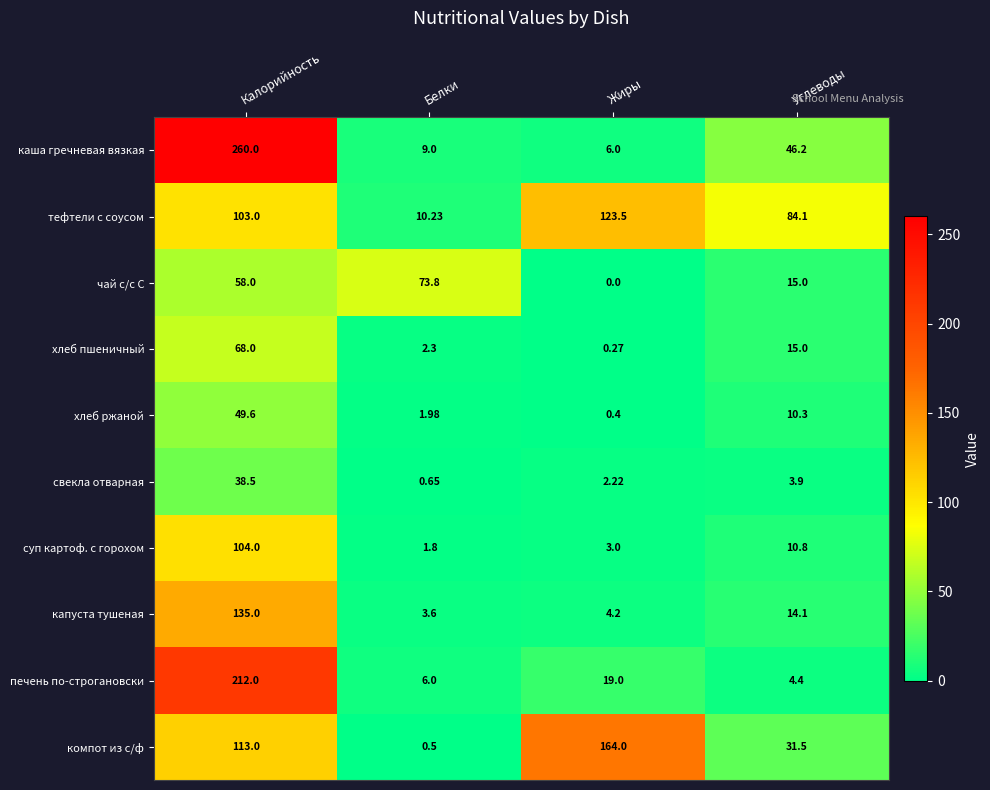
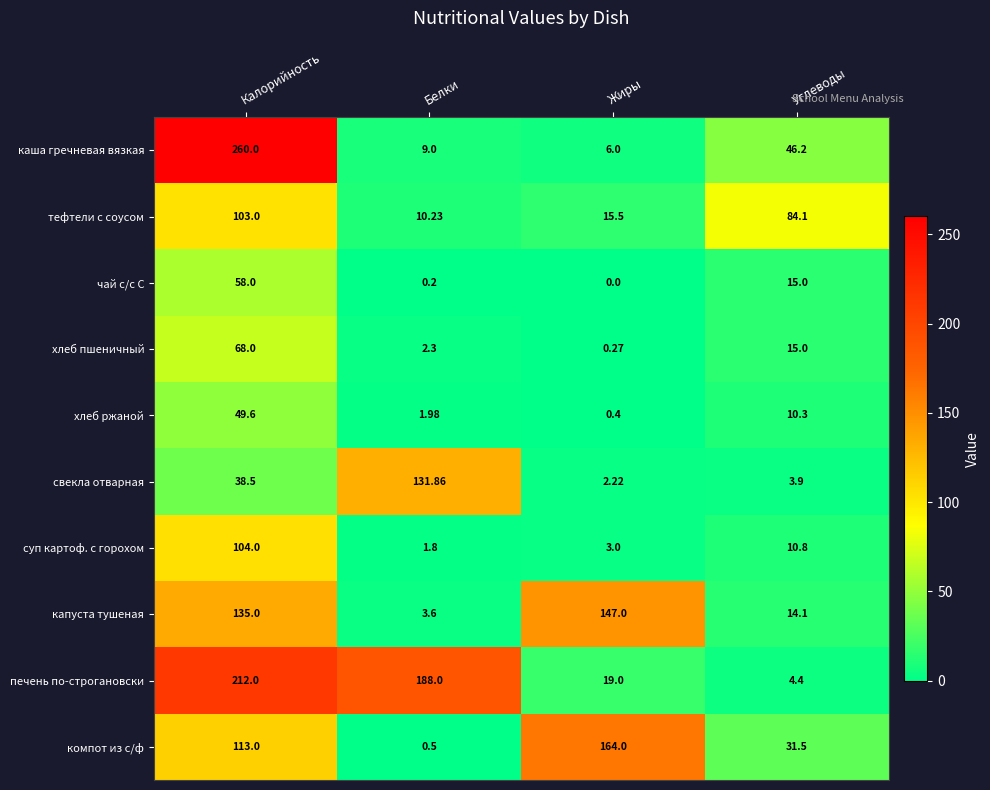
  {
    "каша гречневая вязкая": {
      "Калорийность": 260.0,
      "Белки": 9.0,
      "Жиры": 6.0,
      "Углеводы": 46.2
    },
    "тефтели с соусом": {
      "Калорийность": 103.0,
      "Белки": 10.23,
-     "Жиры": 123.5,
+     "Жиры": 15.5,
      "Углеводы": 84.1
    },
    "чай с/с С": {
      "Калорийность": 58.0,
-     "Белки": 73.8,
+     "Белки": 0.2,
      "Жиры": 0.0,
      "Углеводы": 15.0
    },
    "хлеб пшеничный": {
      "Калорийность": 68.0,
      "Белки": 2.3,
      "Жиры": 0.27,
      "Углеводы": 15.0
    },
    "хлеб ржаной": {
      "Калорийность": 49.6,
      "Белки": 1.98,
      "Жиры": 0.4,
      "Углеводы": 10.3
    },
    "свекла отварная": {
      "Калорийность": 38.5,
-     "Белки": 0.65,
+     "Белки": 131.86,
      "Жиры": 2.22,
      "Углеводы": 3.9
    },
    "суп картоф. с горохом": {
      "Калорийность": 104.0,
      "Белки": 1.8,
      "Жиры": 3.0,
      "Углеводы": 10.8
    },
    "капуста тушеная": {
      "Калорийность": 135.0,
      "Белки": 3.6,
-     "Жиры": 4.2,
+     "Жиры": 147.0,
      "Углеводы": 14.1
    },
    "печень по-строгановски": {
      "Калорийность": 212.0,
-     "Белки": 6.0,
+     "Белки": 188.0,
      "Жиры": 19.0,
      "Углеводы": 4.4
    },
    "компот из с/ф": {
      "Калорийность": 113.0,
      "Белки": 0.5,
      "Жиры": 164.0,
      "Углеводы": 31.5
    }
  }
